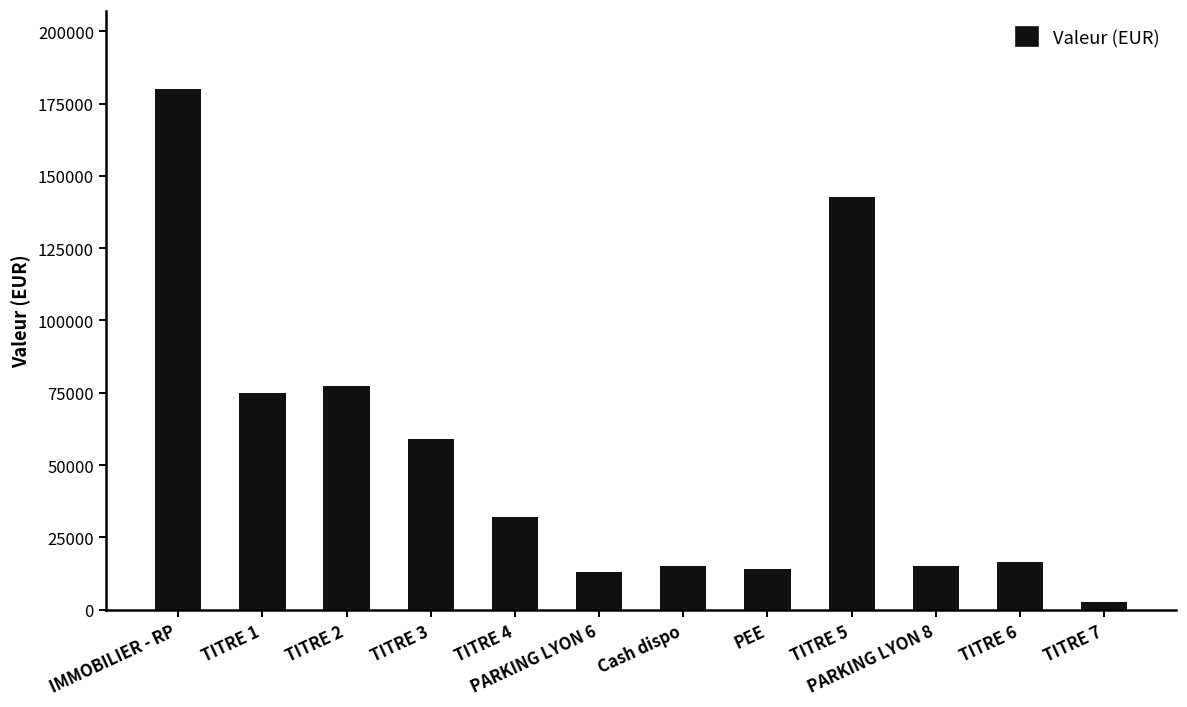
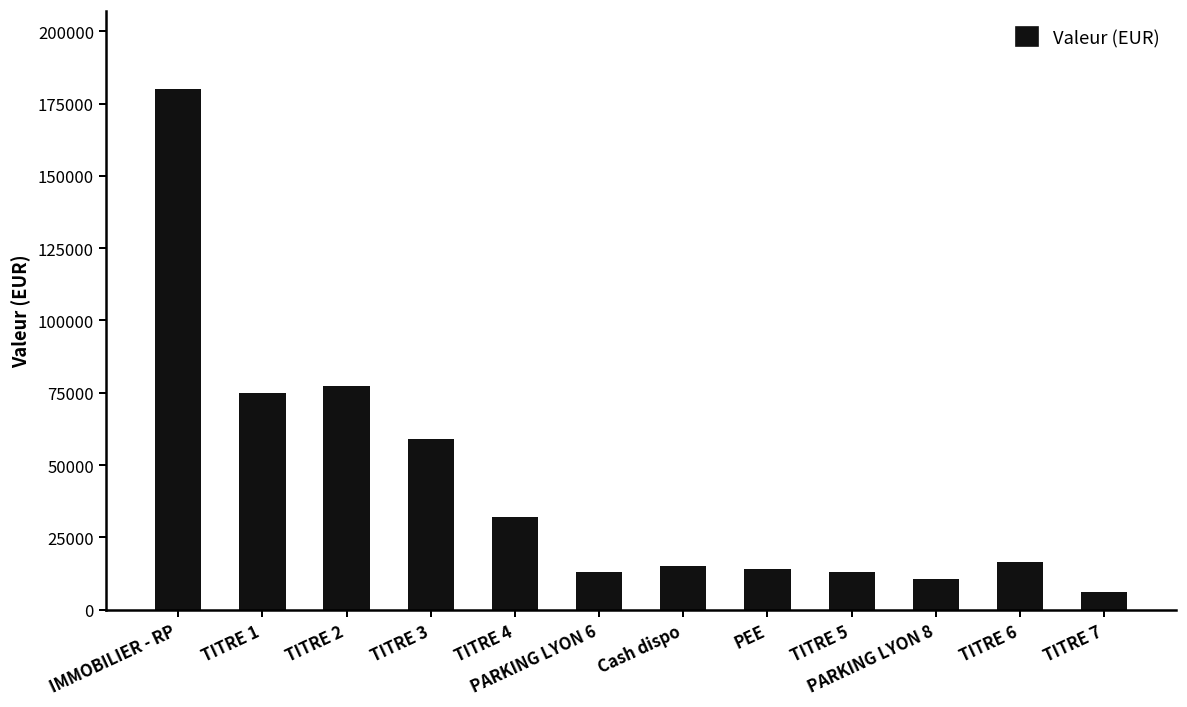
  {
    "IMMOBILIER - RP": 180000,
    "TITRE 1": 75000,
    "TITRE 2": 77000,
    "TITRE 3": 59000,
    "TITRE 4": 32000,
    "PARKING LYON 6": 13000,
    "Cash dispo": 15000,
    "PEE": 14000,
-   "TITRE 5": 143000,
-   "PARKING LYON 8": 15000,
+   "TITRE 5": 13000,
+   "PARKING LYON 8": 10000,
    "TITRE 6": 17000,
-   "TITRE 7": 3000
+   "TITRE 7": 6000
  }
